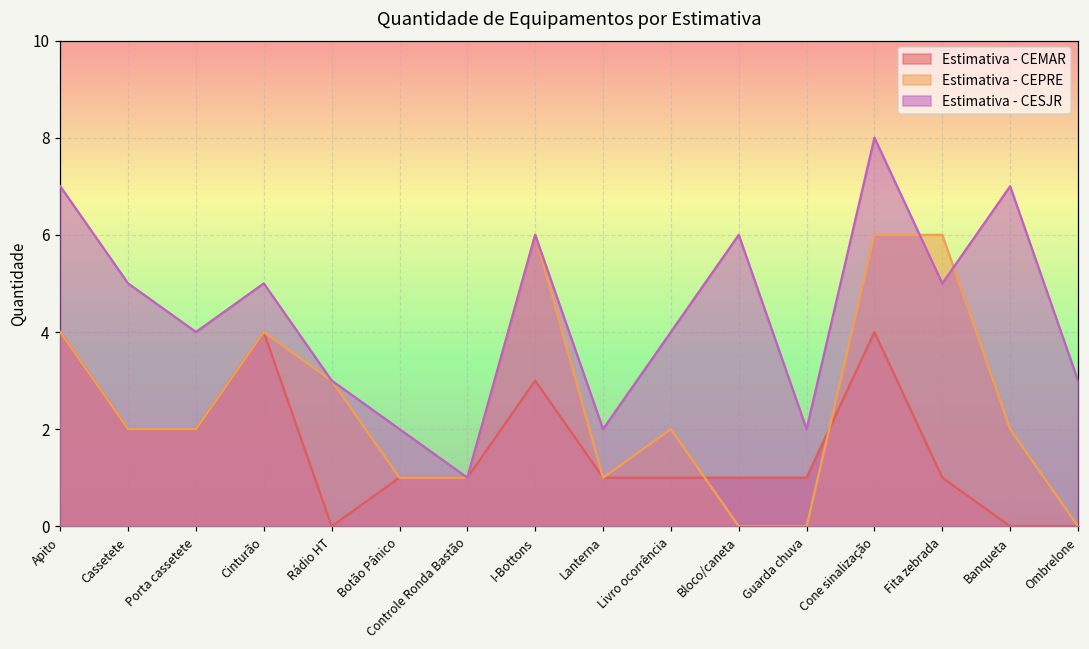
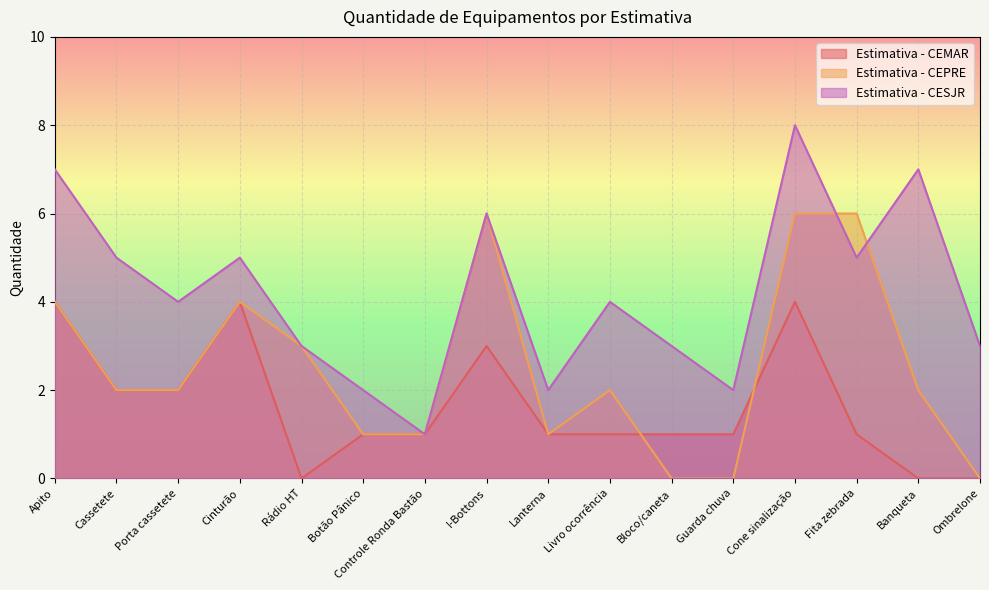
  {
    "Estimativa - CESJR": {
      "Apito": 7,
      "Cassetete": 5,
      "Porta cassetete": 4,
      "Cinturão": 5,
      "Botão Pânico": 2,
      "Lanterna": 2,
      "Livro ocorrência": 4,
-     "Bloco/caneta": 6,
+     "Bloco/caneta": 3,
      "Guarda chuva": 2,
      "Cone sinalização": 8,
      "Fita zebrada": 5,
      "Banqueta": 7,
      "Ombrelone": 3
    }
  }
